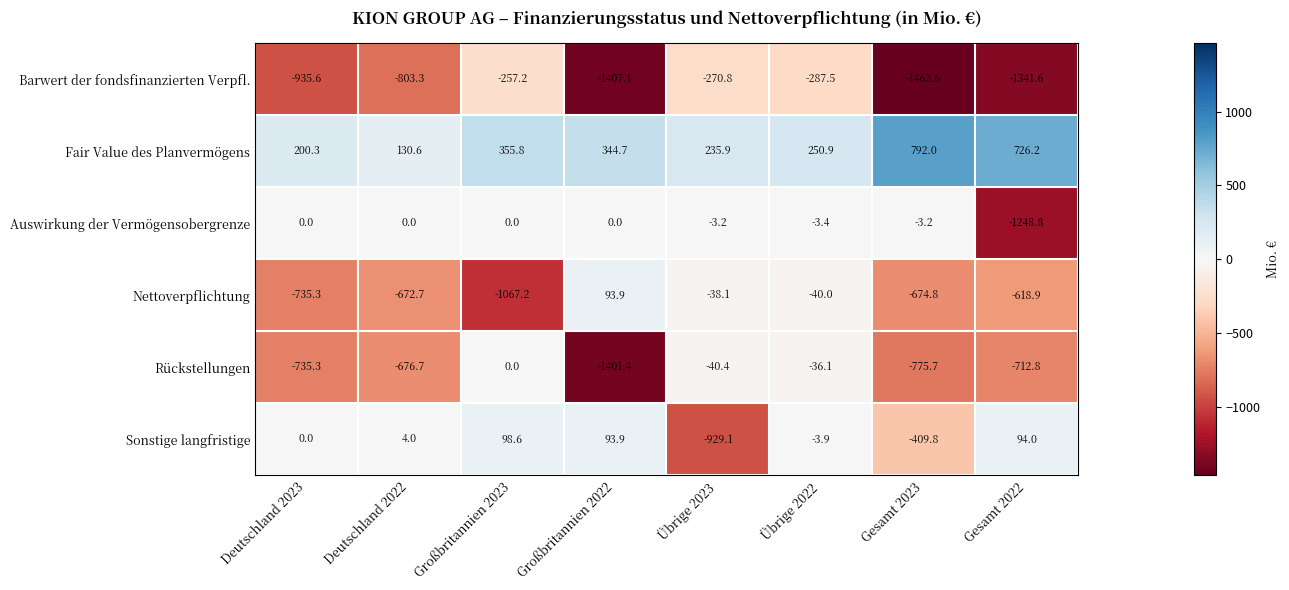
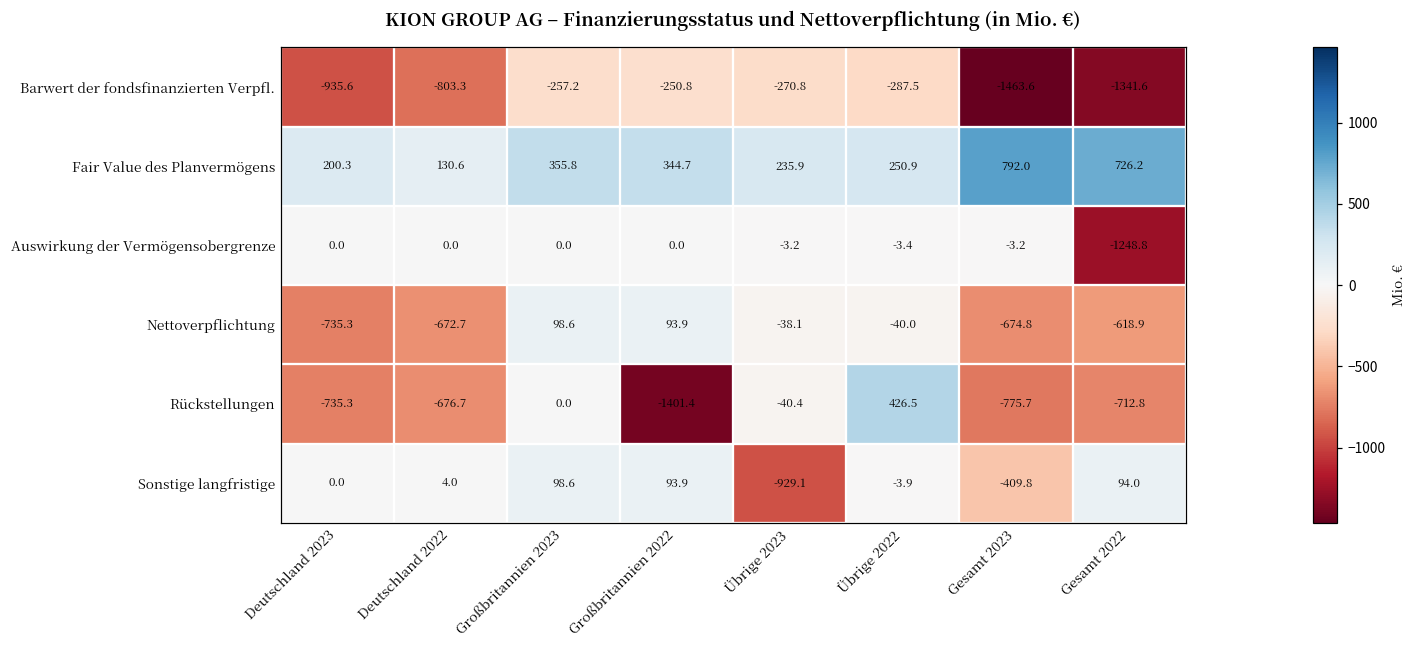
  {
    "Barwert der fondsfinanzierten Verpfl.": {
      "Deutschland 2023": -935.6,
      "Deutschland 2022": -803.3,
      "Großbritannien 2023": -257.2,
-     "Großbritannien 2022": -1407.1,
+     "Großbritannien 2022": -250.8,
      "Übrige 2023": -270.8,
      "Übrige 2022": -287.5,
      "Gesamt 2023": -1463.6,
      "Gesamt 2022": -1341.6
    },
    "Fair Value des Planvermögens": {
      "Deutschland 2023": 200.3,
      "Deutschland 2022": 130.6,
      "Großbritannien 2023": 355.8,
      "Großbritannien 2022": 344.7,
      "Übrige 2023": 235.9,
      "Übrige 2022": 250.9,
      "Gesamt 2023": 792.0,
      "Gesamt 2022": 726.2
    },
    "Auswirkung der Vermögensobergrenze": {
      "Deutschland 2023": 0.0,
      "Deutschland 2022": 0.0,
      "Großbritannien 2023": 0.0,
      "Großbritannien 2022": 0.0,
      "Übrige 2023": -3.2,
      "Übrige 2022": -3.4,
      "Gesamt 2023": -3.2,
      "Gesamt 2022": -1248.8
    },
    "Nettoverpflichtung": {
      "Deutschland 2023": -735.3,
      "Deutschland 2022": -672.7,
-     "Großbritannien 2023": -1067.2,
+     "Großbritannien 2023": 98.6,
      "Großbritannien 2022": 93.9,
      "Übrige 2023": -38.1,
      "Übrige 2022": -40.0,
      "Gesamt 2023": -674.8,
      "Gesamt 2022": -618.9
    },
    "Rückstellungen": {
      "Deutschland 2023": -735.3,
      "Deutschland 2022": -676.7,
      "Großbritannien 2023": 0.0,
      "Großbritannien 2022": -1401.4,
      "Übrige 2023": -40.4,
-     "Übrige 2022": -36.1,
+     "Übrige 2022": 426.5,
      "Gesamt 2023": -775.7,
      "Gesamt 2022": -712.8
    },
    "Sonstige langfristige": {
      "Deutschland 2023": 0.0,
      "Deutschland 2022": 4.0,
      "Großbritannien 2023": 98.6,
      "Großbritannien 2022": 93.9,
      "Übrige 2023": -929.1,
      "Übrige 2022": -3.9,
      "Gesamt 2023": -409.8,
      "Gesamt 2022": 94.0
    }
  }
